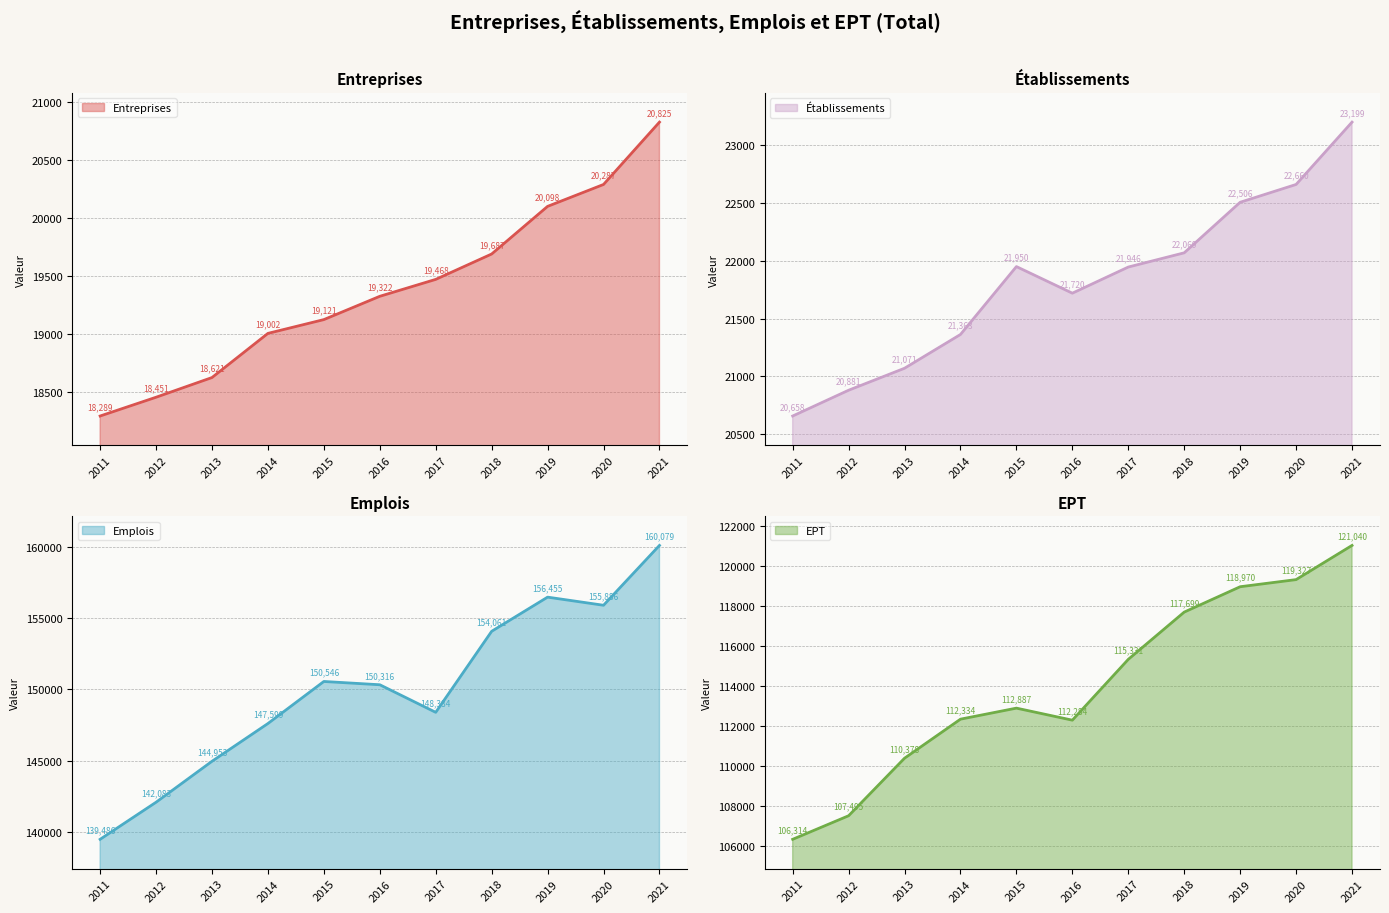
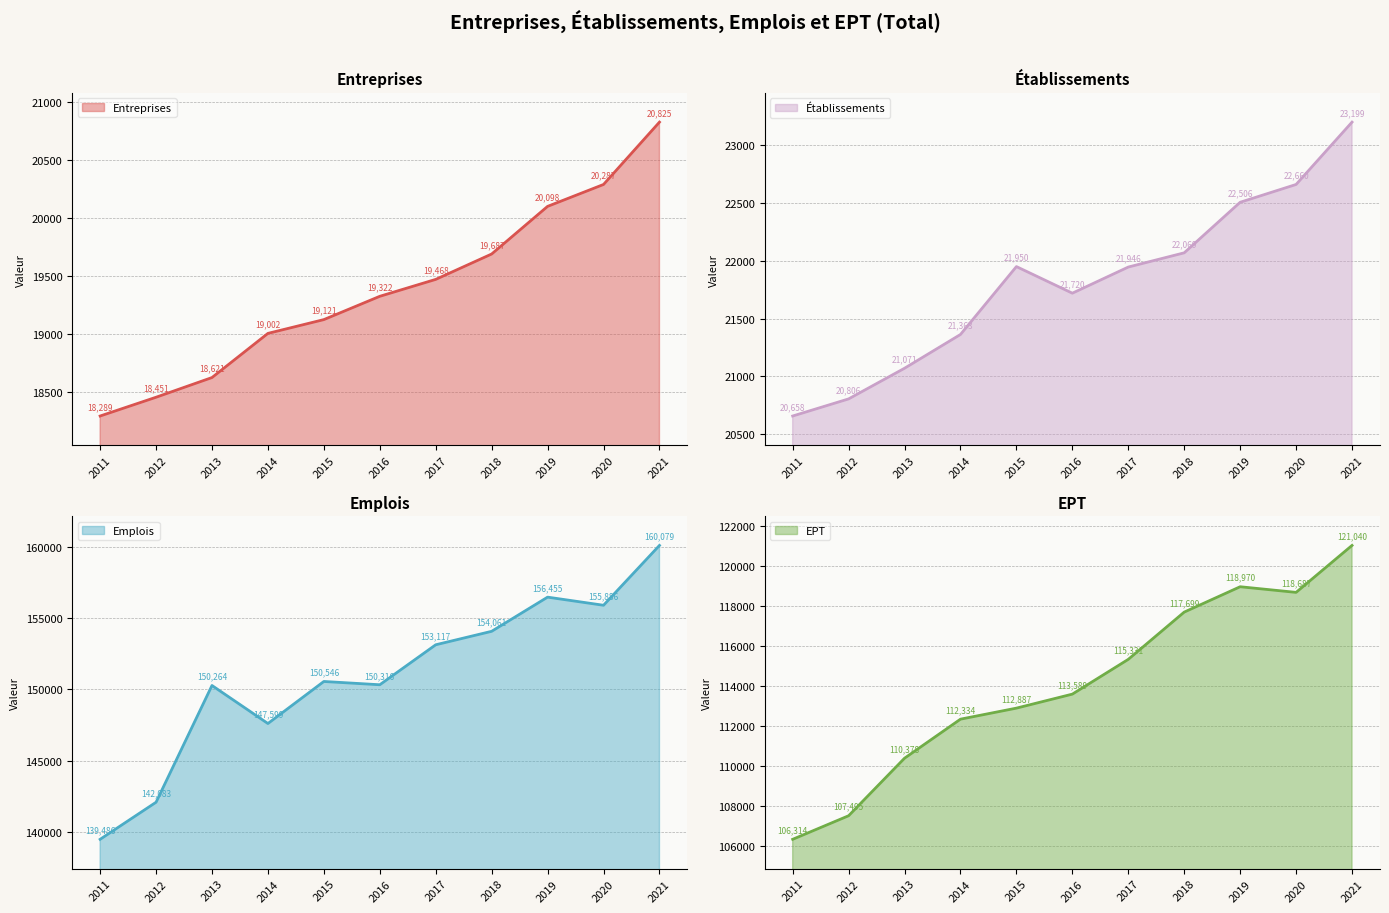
  {
    "Entreprises": {
      "2011": "18,289",
      "2012": "18,451",
      "2013": "18,621",
      "2014": "19,002",
      "2015": "19,121",
      "2016": "19,322",
      "2017": "19,468",
      "2018": "19,687",
      "2019": "20,098",
      "2020": "20,287",
      "2021": "20,825"
    },
    "Établissements": {
      "2011": "20,658",
-     "2012": "20,881",
+     "2012": "20,806",
      "2013": "21,071",
      "2014": "21,363",
      "2015": "21,950",
      "2016": "21,720",
      "2017": "21,946",
      "2018": "22,069",
      "2019": "22,506",
      "2020": "22,660",
      "2021": "23,199"
    },
    "Emplois": {
      "2011": "139,486",
      "2012": "142,083",
-     "2013": "144,953",
+     "2013": "150,264",
      "2014": "147,599",
      "2015": "150,546",
      "2016": "150,316",
-     "2017": "148,384",
+     "2017": "153,117",
      "2018": "154,061",
      "2019": "156,455",
      "2020": "155,886",
      "2021": "160,079"
    },
    "EPT": {
      "2011": "106,314",
      "2012": "107,495",
      "2013": "110,378",
      "2014": "112,334",
      "2015": "112,887",
-     "2016": "112,284",
+     "2016": "113,589",
      "2017": "115,331",
      "2018": "117,699",
      "2019": "118,970",
-     "2020": "119,327",
+     "2020": "118,687",
      "2021": "121,040"
    }
  }
